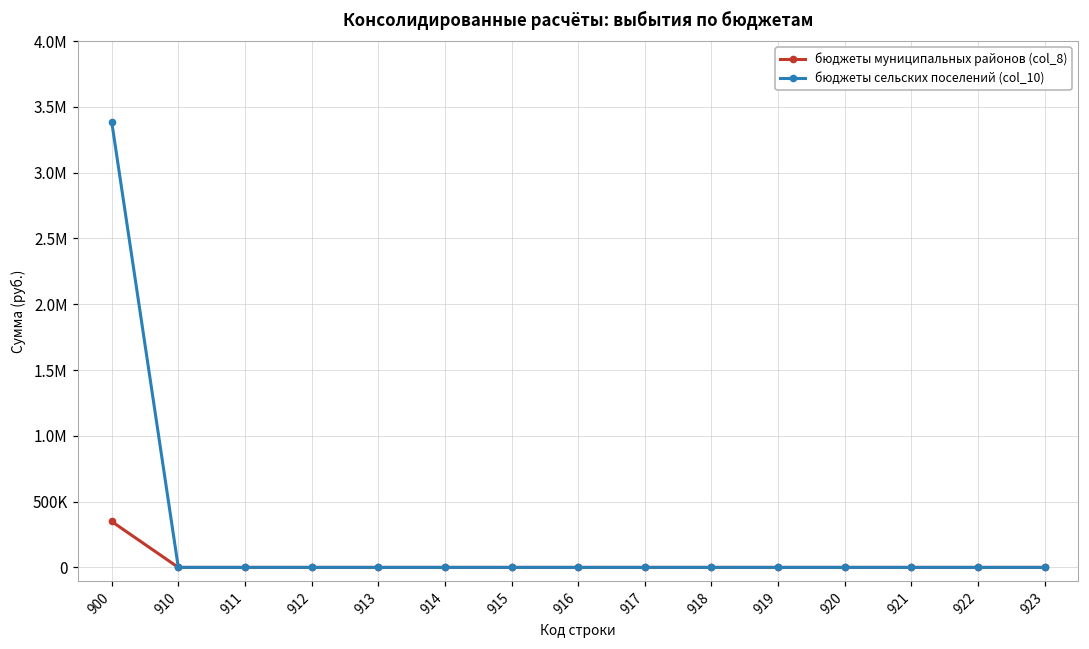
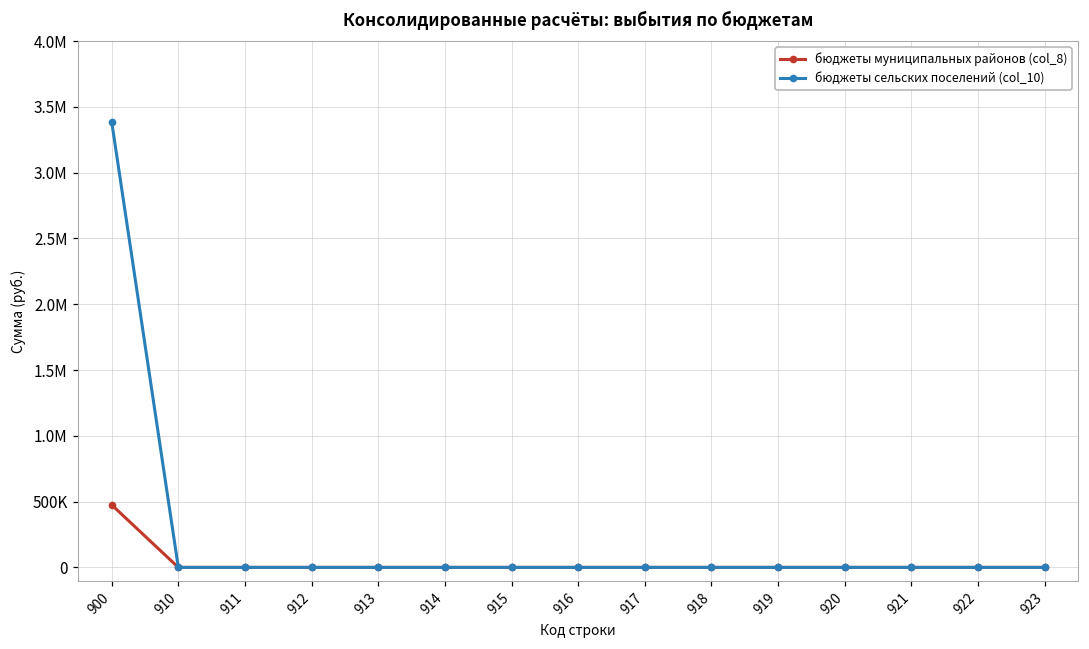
  {
    "бюджеты муниципальных районов (col_8)": {
-     "900": 350000
+     "900": 480000
    },
    "бюджеты сельских поселений (col_10)": {
      "900": 3390000
    }
  }
